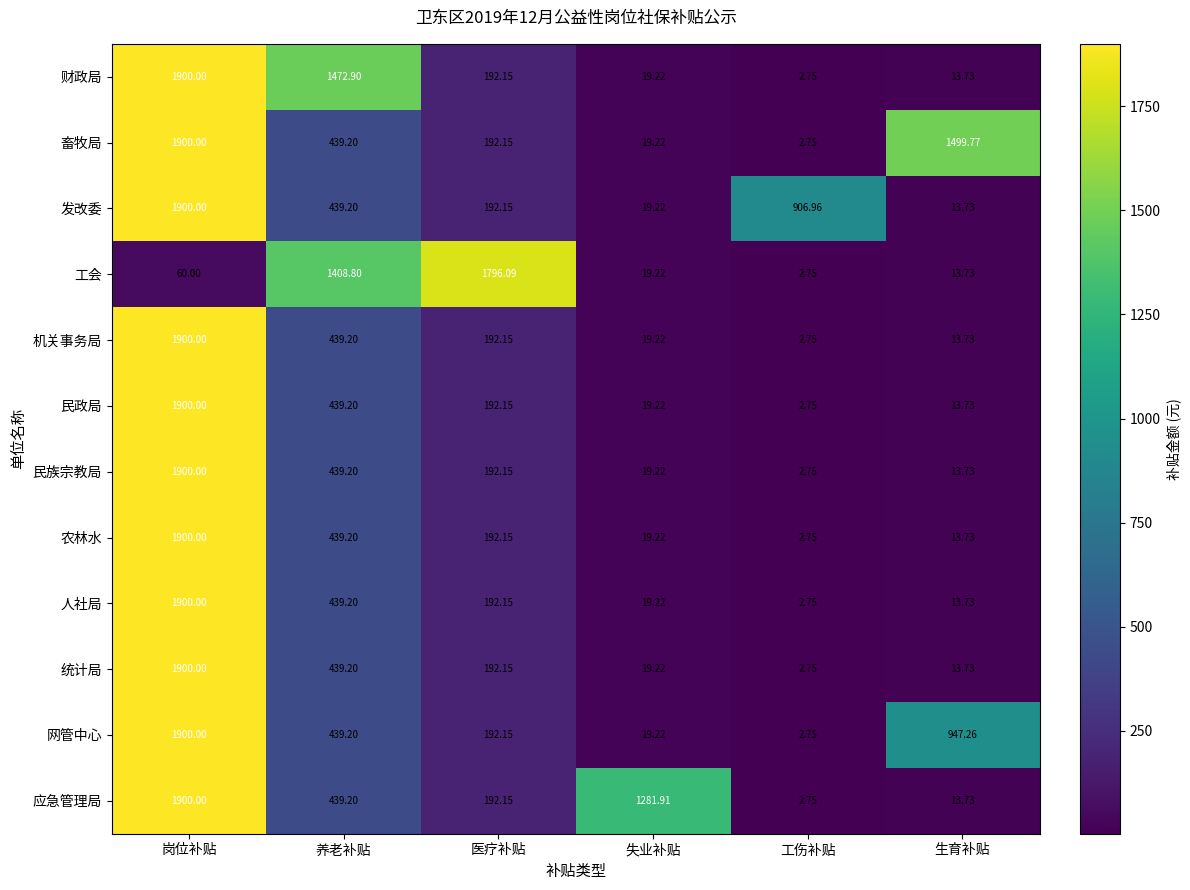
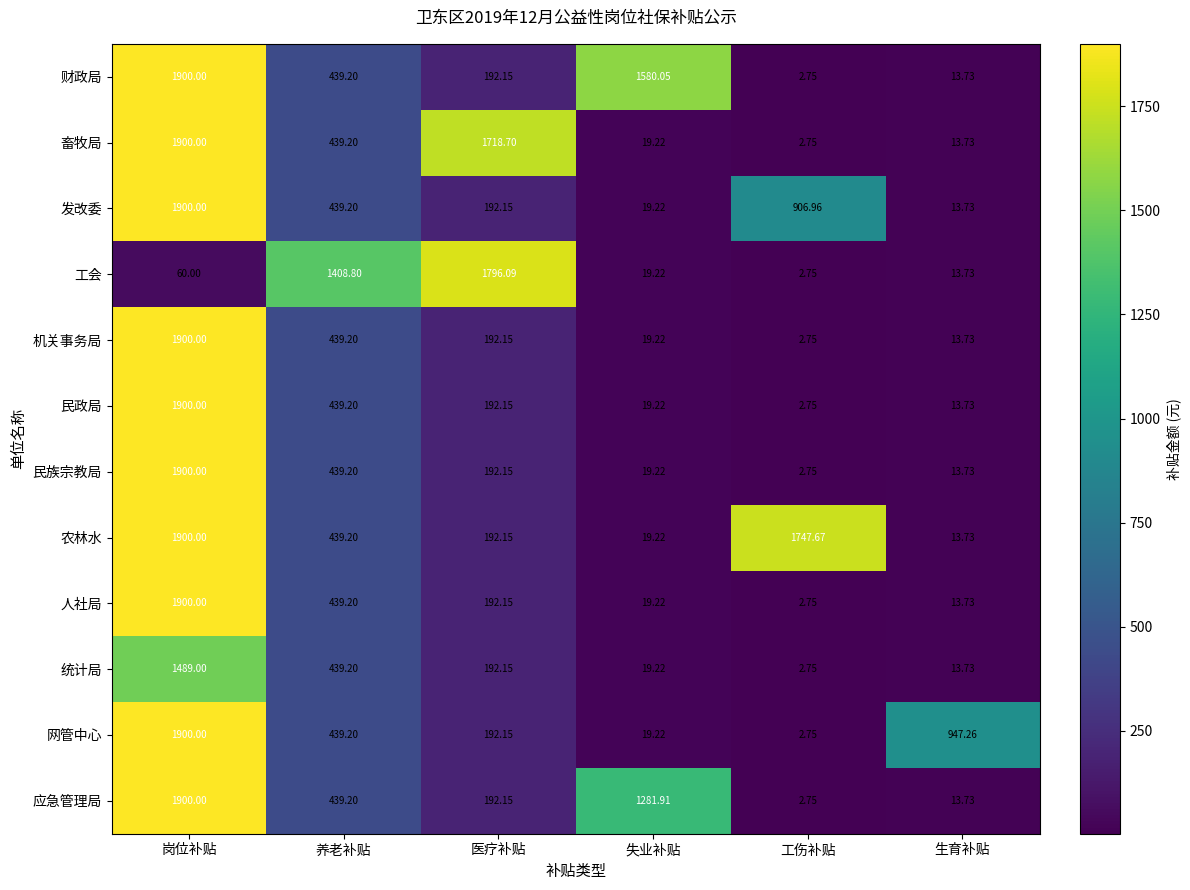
  {
    "财政局": {
      "岗位补贴": 1900.00,
-     "养老补贴": 1472.90,
+     "养老补贴": 439.20,
      "医疗补贴": 192.15,
-     "失业补贴": 19.22,
+     "失业补贴": 1580.05,
      "工伤补贴": 2.75,
      "生育补贴": 13.73
    },
    "畜牧局": {
      "岗位补贴": 1900.00,
      "养老补贴": 439.20,
-     "医疗补贴": 192.15,
+     "医疗补贴": 1718.70,
      "失业补贴": 19.22,
      "工伤补贴": 2.75,
-     "生育补贴": 1499.77
+     "生育补贴": 13.73
    },
    "发改委": {
      "岗位补贴": 1900.00,
      "养老补贴": 439.20,
      "医疗补贴": 192.15,
      "失业补贴": 19.22,
      "工伤补贴": 906.96,
      "生育补贴": 13.73
    },
    "工会": {
      "岗位补贴": 60.00,
      "养老补贴": 1408.80,
      "医疗补贴": 1796.09,
      "失业补贴": 19.22,
      "工伤补贴": 2.75,
      "生育补贴": 13.73
    },
    "机关事务局": {
      "岗位补贴": 1900.00,
      "养老补贴": 439.20,
      "医疗补贴": 192.15,
      "失业补贴": 19.22,
      "工伤补贴": 2.75,
      "生育补贴": 13.73
    },
    "民政局": {
      "岗位补贴": 1900.00,
      "养老补贴": 439.20,
      "医疗补贴": 192.15,
      "失业补贴": 19.22,
      "工伤补贴": 2.75,
      "生育补贴": 13.73
    },
    "民族宗教局": {
      "岗位补贴": 1900.00,
      "养老补贴": 439.20,
      "医疗补贴": 192.15,
      "失业补贴": 19.22,
      "工伤补贴": 2.75,
      "生育补贴": 13.73
    },
    "农林水": {
      "岗位补贴": 1900.00,
      "养老补贴": 439.20,
      "医疗补贴": 192.15,
      "失业补贴": 19.22,
-     "工伤补贴": 2.75,
+     "工伤补贴": 1747.67,
      "生育补贴": 13.73
    },
    "人社局": {
      "岗位补贴": 1900.00,
      "养老补贴": 439.20,
      "医疗补贴": 192.15,
      "失业补贴": 19.22,
      "工伤补贴": 2.75,
      "生育补贴": 13.73
    },
    "统计局": {
-     "岗位补贴": 1900.00,
+     "岗位补贴": 1489.00,
      "养老补贴": 439.20,
      "医疗补贴": 192.15,
      "失业补贴": 19.22,
      "工伤补贴": 2.75,
      "生育补贴": 13.73
    },
    "网管中心": {
      "岗位补贴": 1900.00,
      "养老补贴": 439.20,
      "医疗补贴": 192.15,
      "失业补贴": 19.22,
      "工伤补贴": 2.75,
      "生育补贴": 947.26
    },
    "应急管理局": {
      "岗位补贴": 1900.00,
      "养老补贴": 439.20,
      "医疗补贴": 192.15,
      "失业补贴": 1281.91,
      "工伤补贴": 2.75,
      "生育补贴": 13.73
    }
  }
